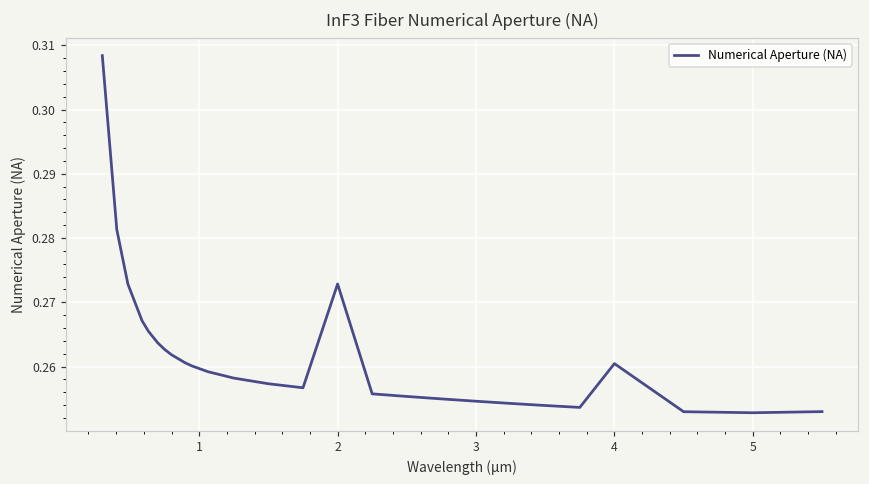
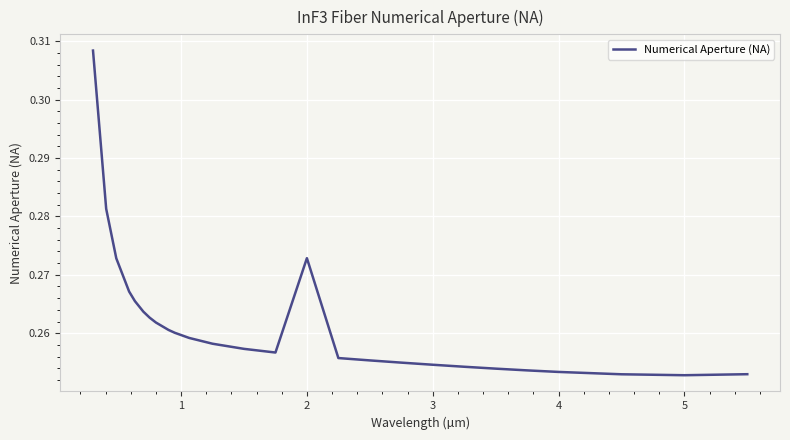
  {
    "2": 0.273,
    "3": 0.255,
-   "4": 0.260,
+   "4": 0.253,
    "5": 0.253
  }
